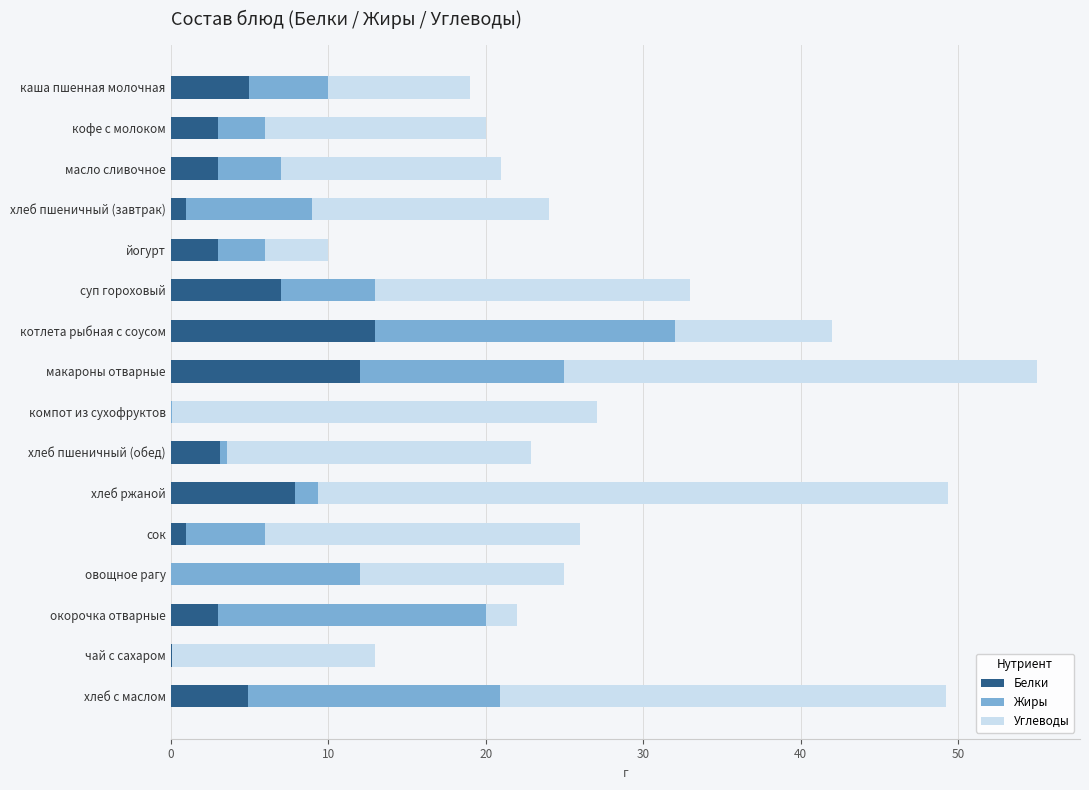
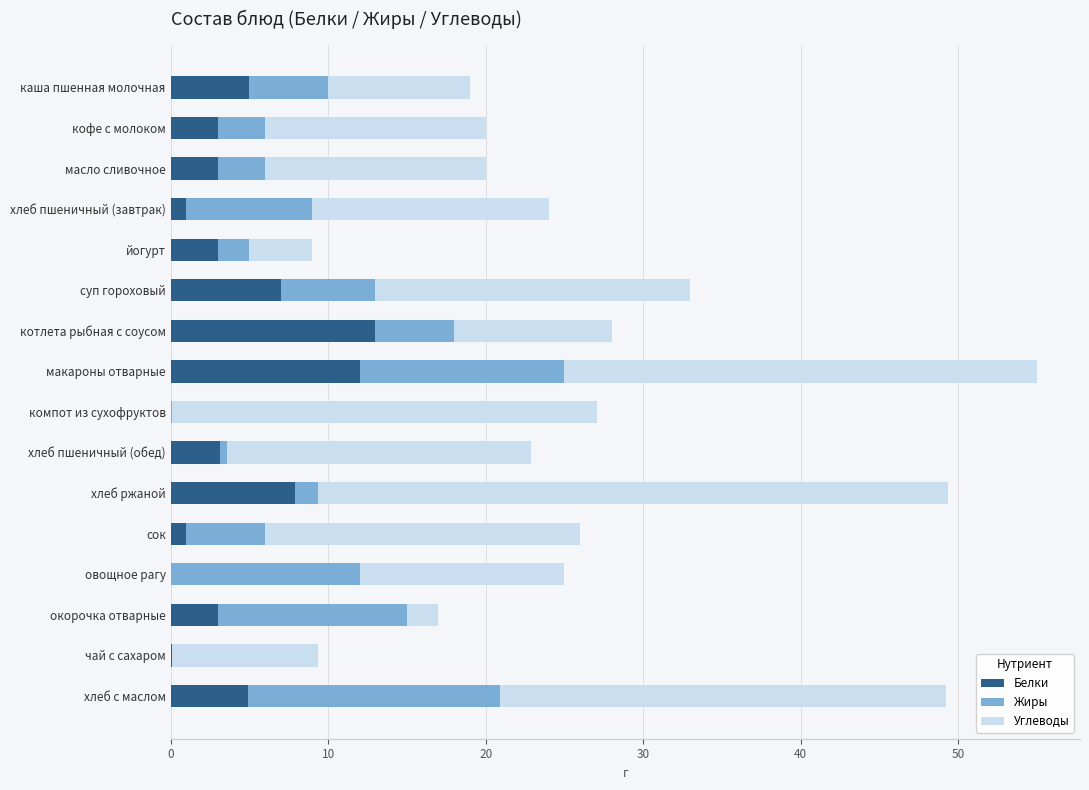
  {
    "Белки": {
      "каша пшенная молочная": 5.0,
      "кофе с молоком": 3.0,
      "масло сливочное": 3.0,
      "хлеб пшеничный (завтрак)": 1.0,
      "йогурт": 3.0,
      "суп гороховый": 7.0,
      "котлета рыбная с соусом": 13.0,
      "макароны отварные": 12.0,
      "компот из сухофруктов": 0.0,
      "хлеб пшеничный (обед)": 3.2,
      "хлеб ржаной": 7.9,
      "сок": 1.0,
      "овощное рагу": 0.0,
      "окорочка отварные": 3.0,
      "хлеб с маслом": 4.9
    },
    "Жиры": {
      "каша пшенная молочная": 5,
      "кофе с молоком": 3,
-     "масло сливочное": 4,
+     "масло сливочное": 3,
      "хлеб пшеничный (завтрак)": 8,
-     "йогурт": 3,
+     "йогурт": 2,
      "суп гороховый": 6,
-     "котлета рыбная с соусом": 19,
+     "котлета рыбная с соусом": 5,
      "макароны отварные": 13,
      "хлеб пшеничный (обед)": 0.4,
      "хлеб ржаной": 1.4,
      "сок": 5,
      "овощное рагу": 12,
-     "окорочка отварные": 17,
+     "окорочка отварные": 12,
      "хлеб с маслом": 16
    },
    "Углеводы": {
      "каша пшенная молочная": 9.0,
      "кофе с молоком": 14.0,
      "масло сливочное": 14.0,
      "хлеб пшеничный (завтрак)": 15.0,
      "йогурт": 4.0,
      "суп гороховый": 20.0,
      "котлета рыбная с соусом": 10.0,
      "макароны отварные": 30.0,
      "компот из сухофруктов": 27.0,
      "хлеб пшеничный (обед)": 19.3,
      "хлеб ржаной": 40.0,
      "сок": 20.0,
      "овощное рагу": 13.0,
      "окорочка отварные": 2.0,
-     "чай с сахаром": 12.9,
+     "чай с сахаром": 9.3,
      "хлеб с маслом": 28.3
    }
  }
